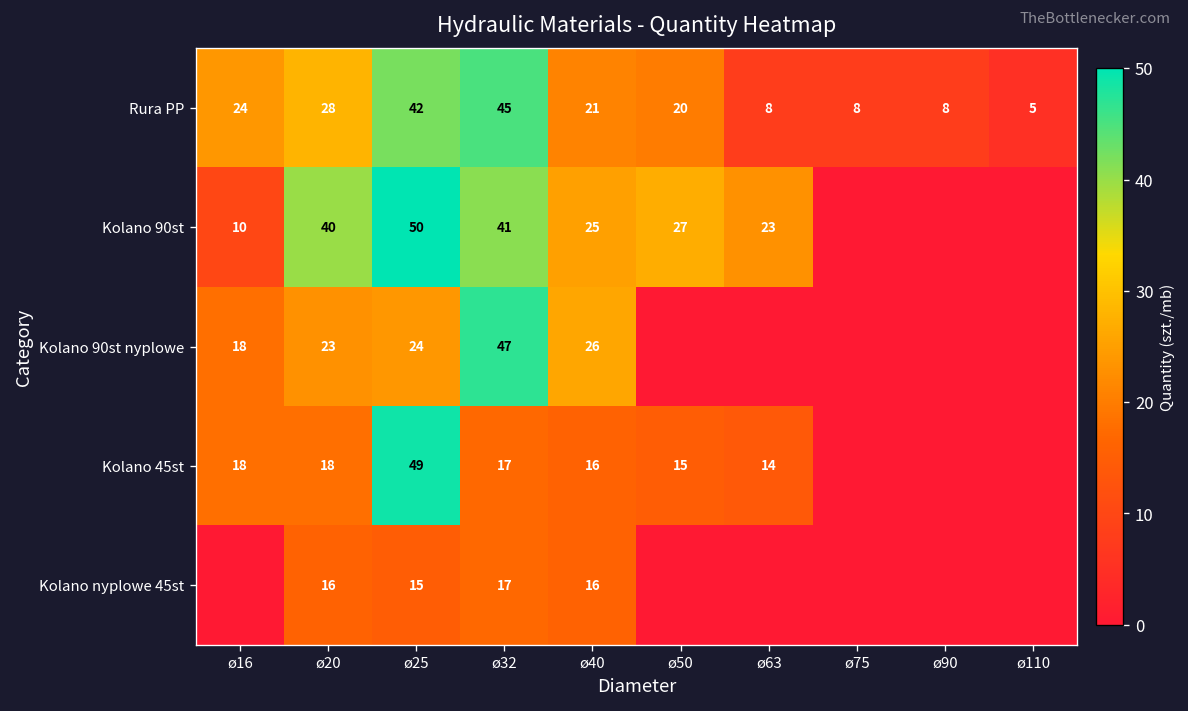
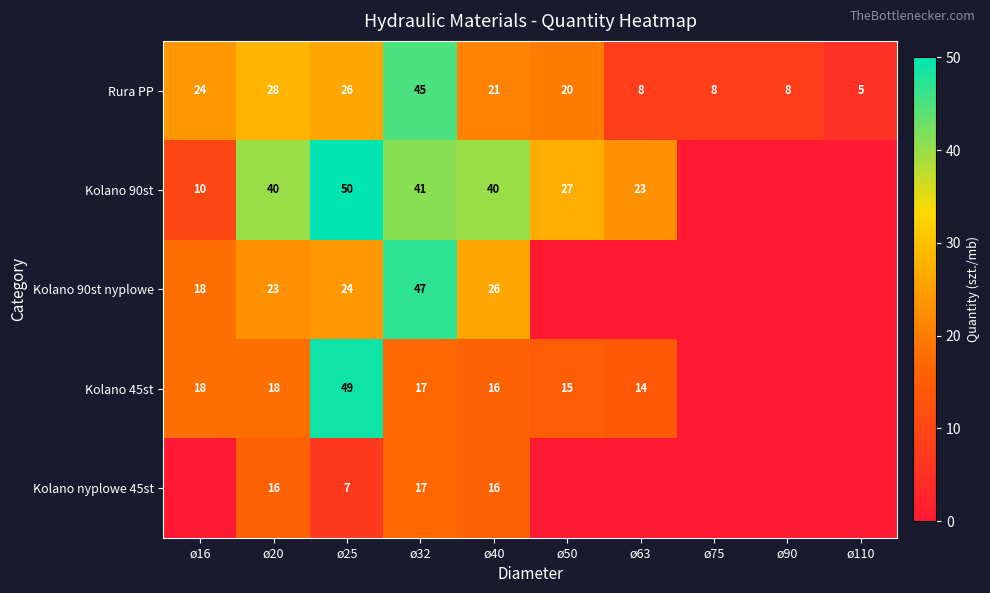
  {
    "Rura PP": {
      "ø16": 24,
      "ø20": 28,
-     "ø25": 42,
+     "ø25": 26,
      "ø32": 45,
      "ø40": 21,
      "ø50": 20,
      "ø63": 8,
      "ø75": 8,
      "ø90": 8,
      "ø110": 5
    },
    "Kolano 90st": {
      "ø16": 10,
      "ø20": 40,
      "ø25": 50,
      "ø32": 41,
-     "ø40": 25,
+     "ø40": 40,
      "ø50": 27,
      "ø63": 23
    },
    "Kolano 90st nyplowe": {
      "ø16": 18,
      "ø20": 23,
      "ø25": 24,
      "ø32": 47,
      "ø40": 26
    },
    "Kolano 45st": {
      "ø16": 18,
      "ø20": 18,
      "ø25": 49,
      "ø32": 17,
      "ø40": 16,
      "ø50": 15,
      "ø63": 14
    },
    "Kolano nyplowe 45st": {
      "ø20": 16,
-     "ø25": 15,
+     "ø25": 7,
      "ø32": 17,
      "ø40": 16
    }
  }
